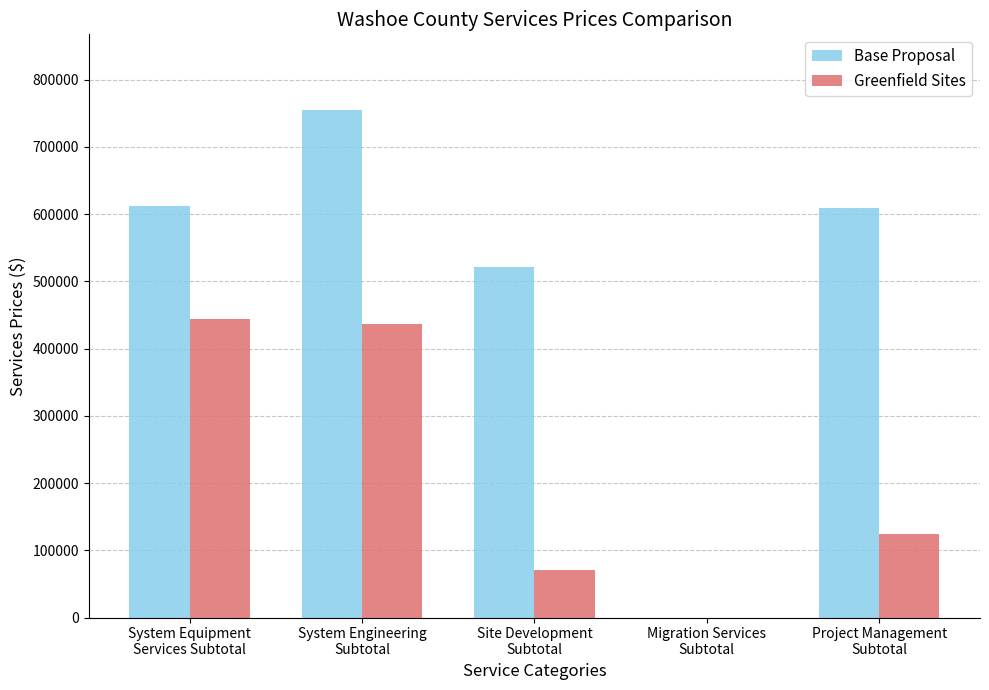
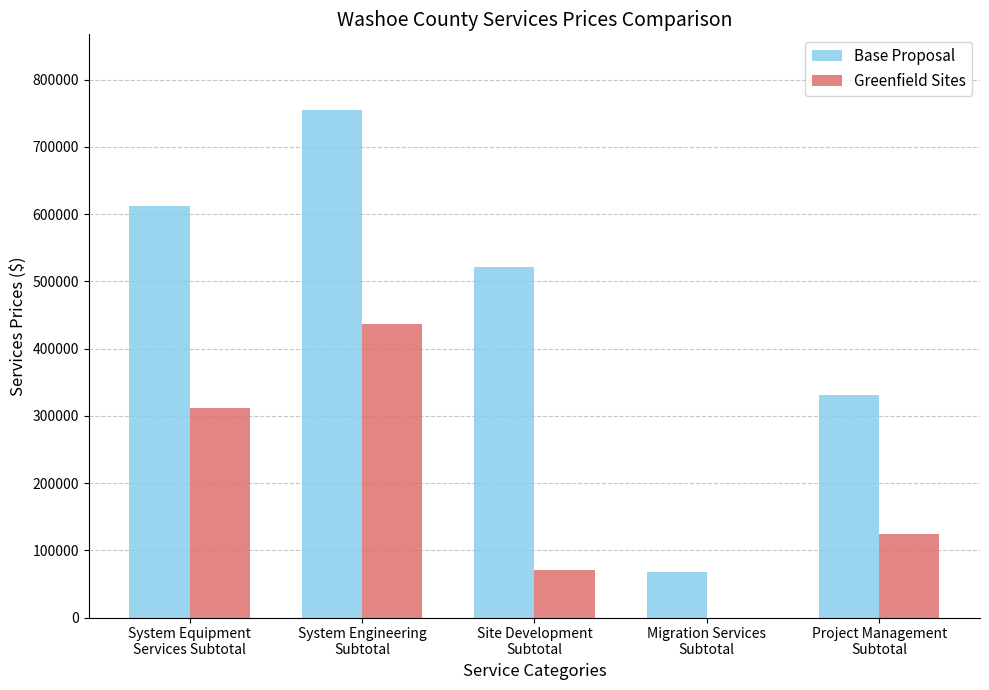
  {
    "Base Proposal": {
      "System Equipment Services Subtotal": 610000,
      "System Engineering Subtotal": 750000,
      "Site Development Subtotal": 520000,
-     "Migration Services Subtotal": 0,
-     "Project Management Subtotal": 610000
+     "Migration Services Subtotal": 70000,
+     "Project Management Subtotal": 330000
    },
    "Greenfield Sites": {
-     "System Equipment Services Subtotal": 440000,
+     "System Equipment Services Subtotal": 310000,
      "System Engineering Subtotal": 440000,
      "Site Development Subtotal": 70000,
      "Migration Services Subtotal": 0,
      "Project Management Subtotal": 120000
    }
  }
